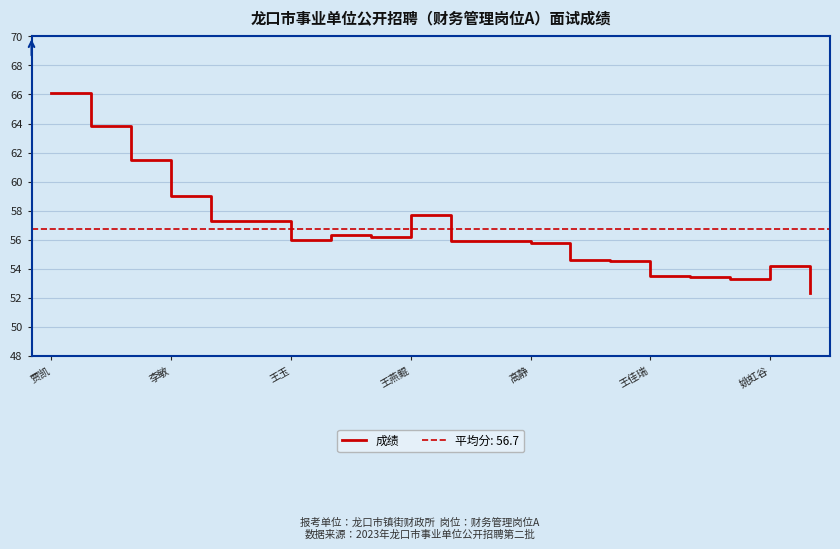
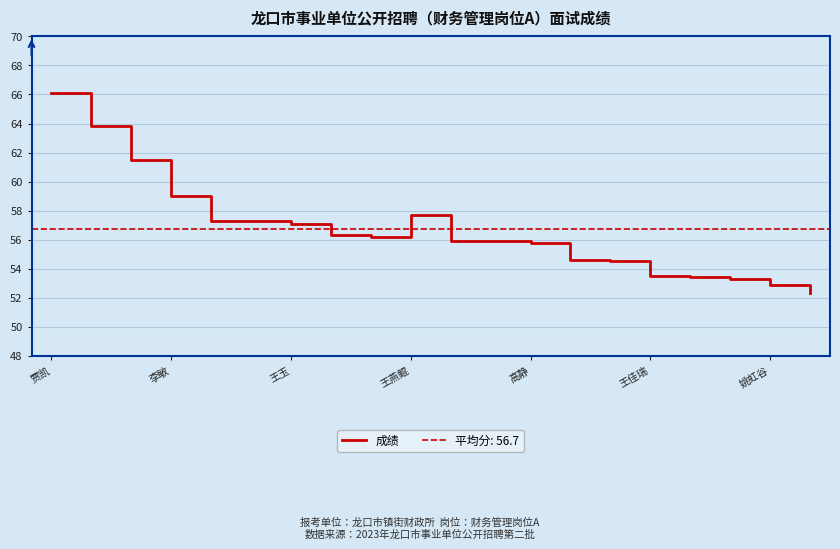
  {
    "贾凯": 66.1,
    "李敏": 59.0,
-   "王玉": 56.0,
+   "王玉": 57.1,
    "王燕鲲": 57.7,
    "高静": 55.8,
    "王佳瑞": 53.5,
-   "姚虹谷": 54.2
+   "姚虹谷": 52.9
  }
